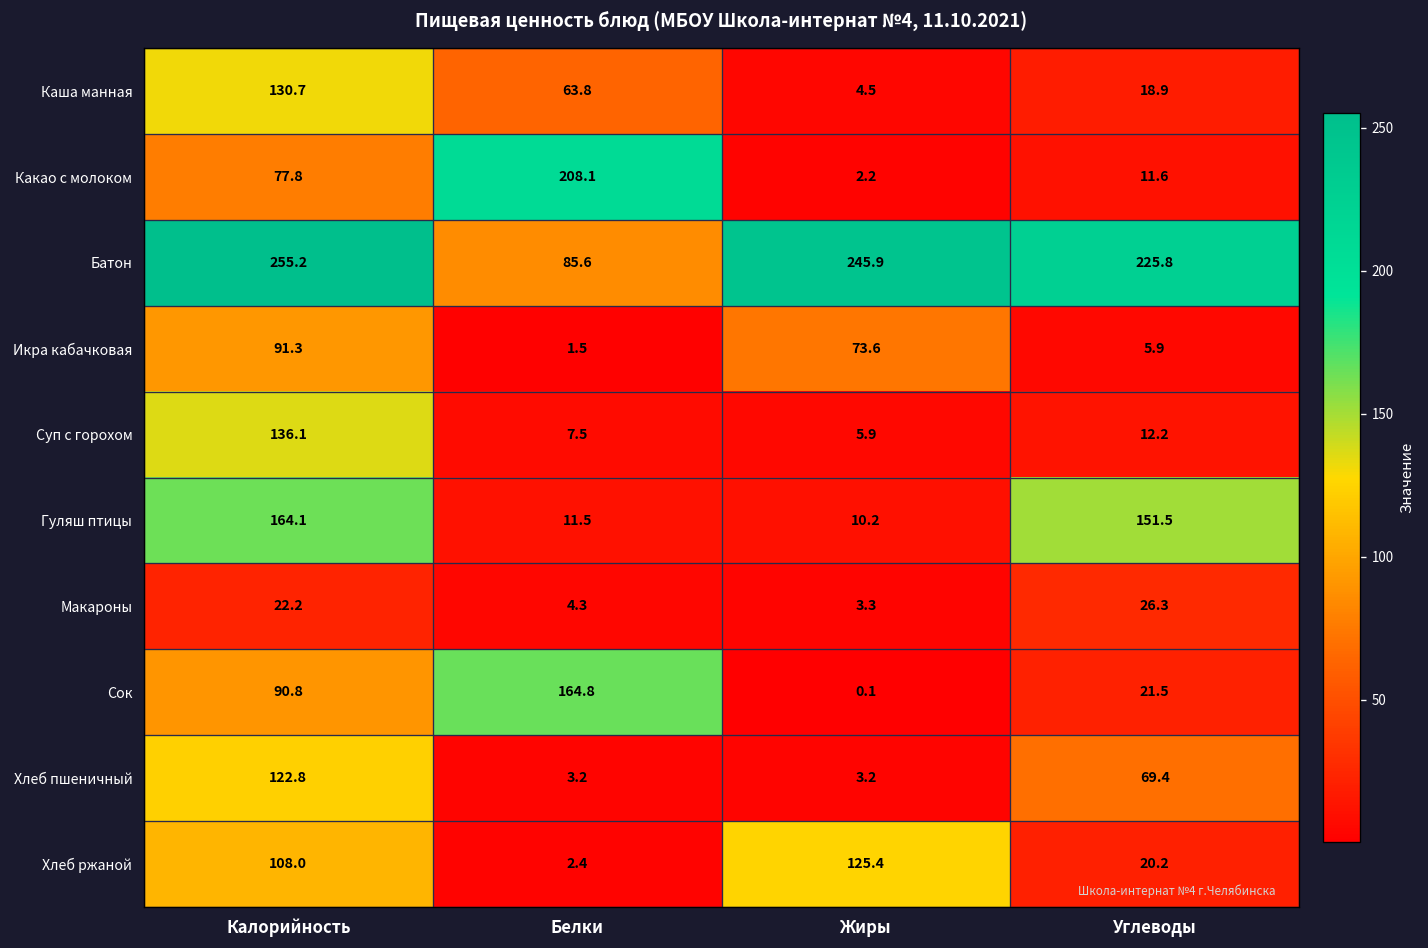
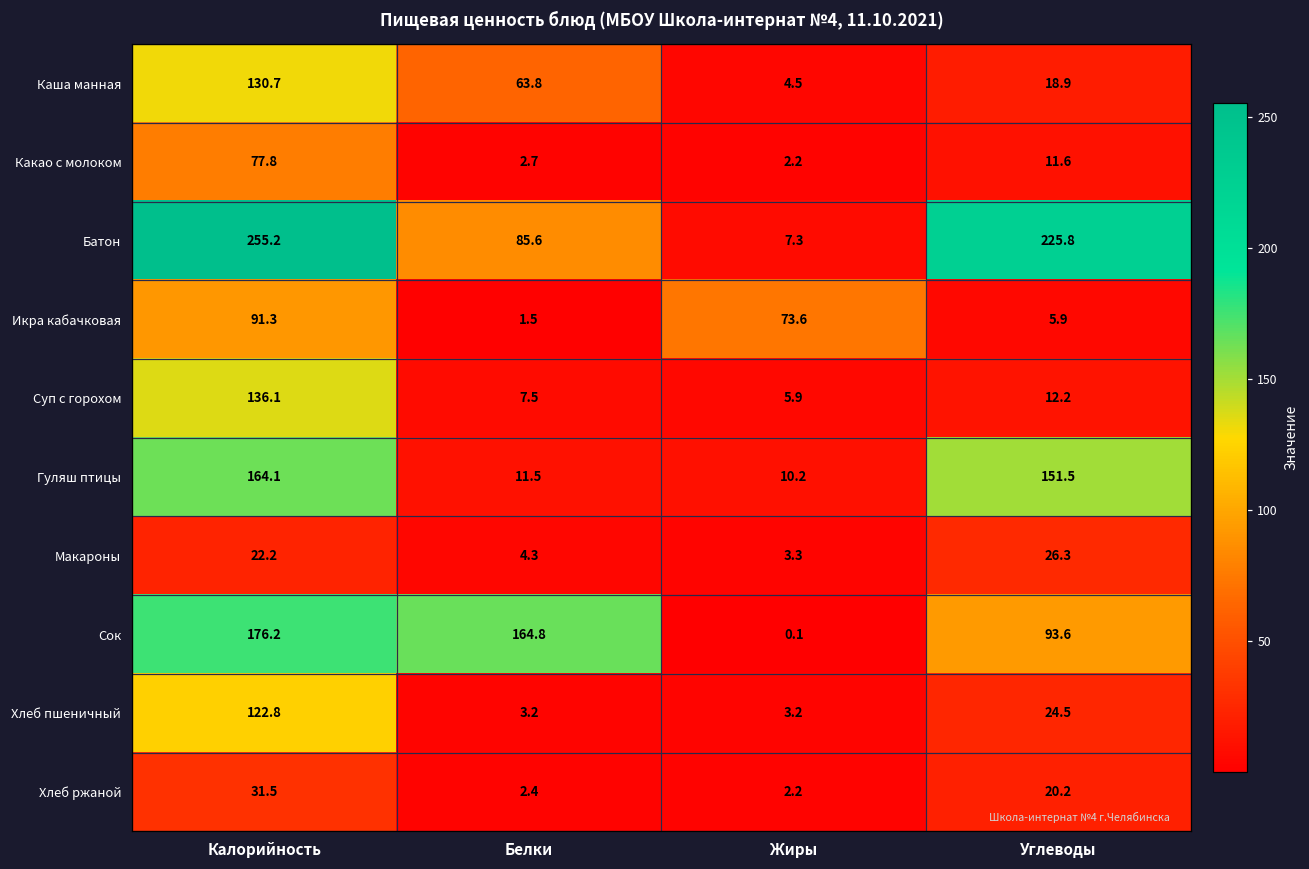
  {
    "Каша манная": {
      "Калорийность": 130.7,
      "Белки": 63.8,
      "Жиры": 4.5,
      "Углеводы": 18.9
    },
    "Какао с молоком": {
      "Калорийность": 77.8,
-     "Белки": 208.1,
+     "Белки": 2.7,
      "Жиры": 2.2,
      "Углеводы": 11.6
    },
    "Батон": {
      "Калорийность": 255.2,
      "Белки": 85.6,
-     "Жиры": 245.9,
+     "Жиры": 7.3,
      "Углеводы": 225.8
    },
    "Икра кабачковая": {
      "Калорийность": 91.3,
      "Белки": 1.5,
      "Жиры": 73.6,
      "Углеводы": 5.9
    },
    "Суп с горохом": {
      "Калорийность": 136.1,
      "Белки": 7.5,
      "Жиры": 5.9,
      "Углеводы": 12.2
    },
    "Гуляш птицы": {
      "Калорийность": 164.1,
      "Белки": 11.5,
      "Жиры": 10.2,
      "Углеводы": 151.5
    },
    "Макароны": {
      "Калорийность": 22.2,
      "Белки": 4.3,
      "Жиры": 3.3,
      "Углеводы": 26.3
    },
    "Сок": {
-     "Калорийность": 90.8,
+     "Калорийность": 176.2,
      "Белки": 164.8,
      "Жиры": 0.1,
-     "Углеводы": 21.5
+     "Углеводы": 93.6
    },
    "Хлеб пшеничный": {
      "Калорийность": 122.8,
      "Белки": 3.2,
      "Жиры": 3.2,
-     "Углеводы": 69.4
+     "Углеводы": 24.5
    },
    "Хлеб ржаной": {
-     "Калорийность": 108.0,
+     "Калорийность": 31.5,
      "Белки": 2.4,
-     "Жиры": 125.4
+     "Жиры": 2.2
    }
  }
